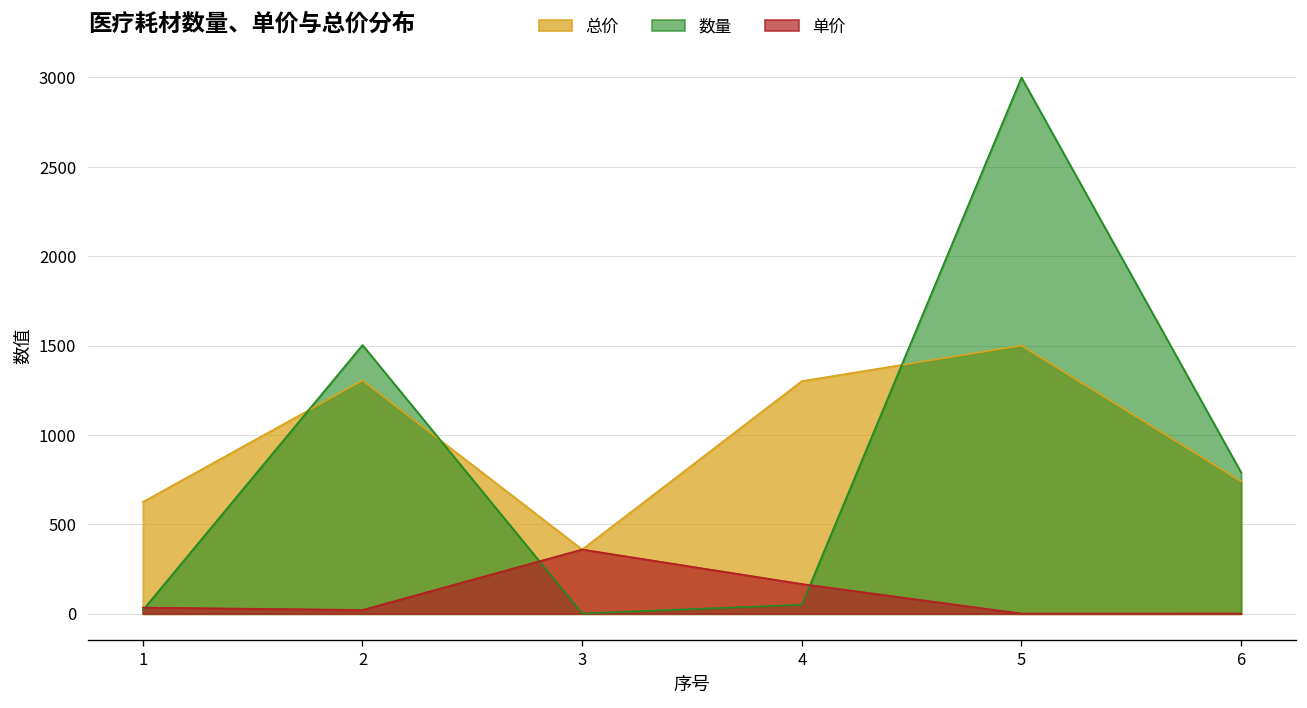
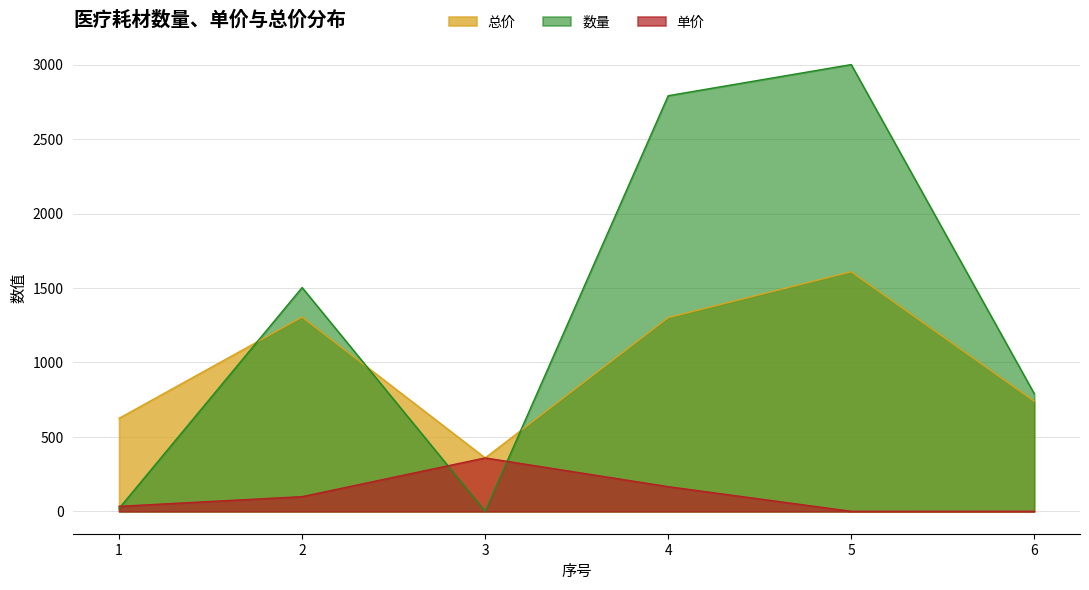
  {
    "总价": {
      "1": 630,
      "2": 1310,
      "4": 1300,
-     "5": 1500,
+     "5": 1610,
      "6": 740
    },
    "数量": {
      "2": 1500,
      "3": 0,
-     "4": 50,
+     "4": 2790,
      "5": 3000,
      "6": 790
    },
    "单价": {
-     "2": 20,
+     "2": 100,
      "4": 170,
      "5": 0,
      "6": 0
    }
  }
